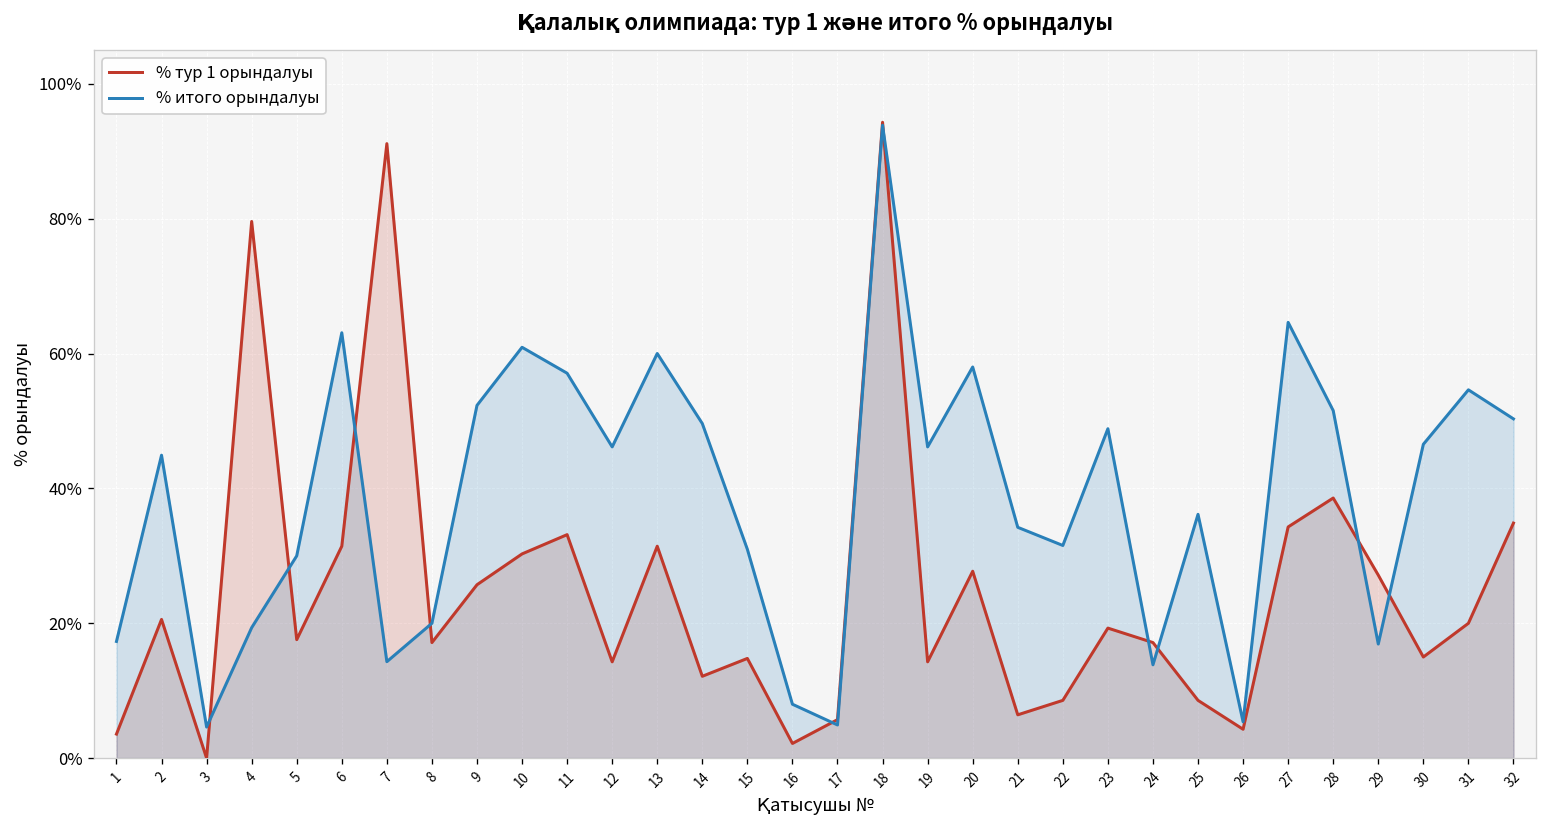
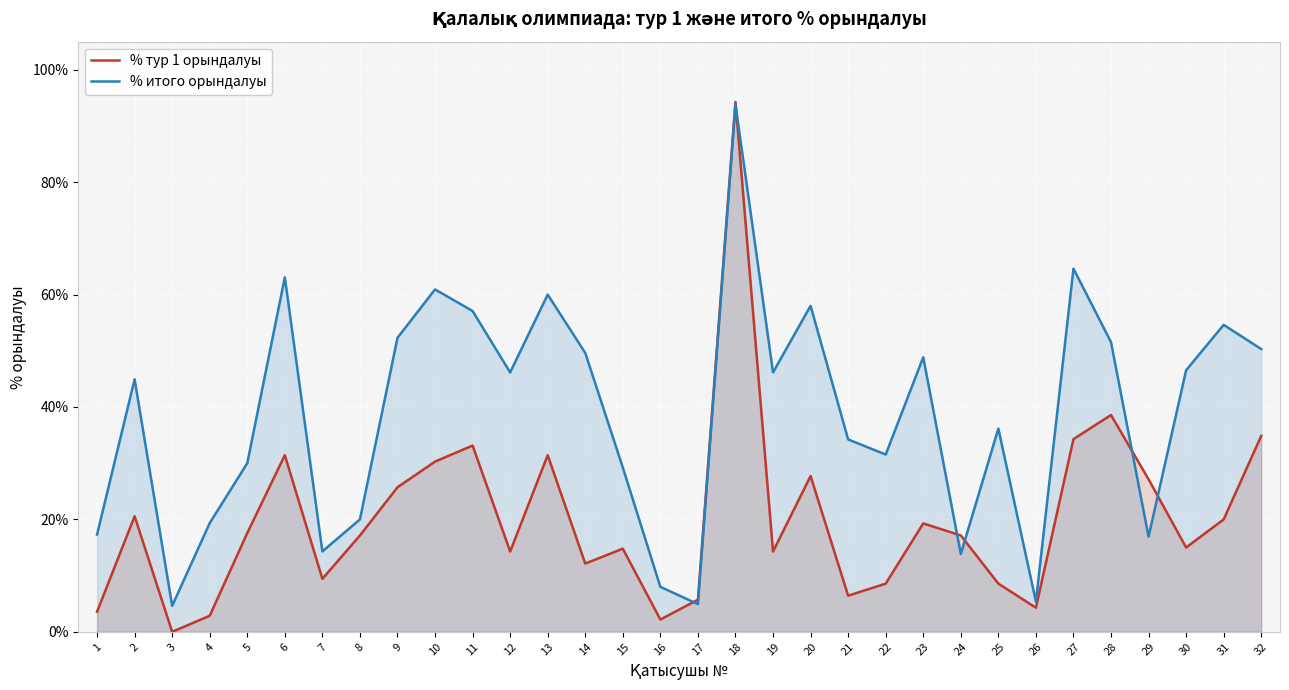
  {
    "% тур 1 орындалуы": {
      "1": "4%",
      "2": "21%",
      "3": "0%",
-     "4": "80%",
+     "4": "3%",
      "5": "18%",
      "6": "31%",
-     "7": "91%",
+     "7": "9%",
      "8": "17%",
      "9": "26%",
      "10": "30%",
      "11": "33%",
      "12": "14%",
      "13": "31%",
      "14": "12%",
      "15": "15%",
      "16": "2%",
      "17": "6%",
      "19": "14%",
      "20": "28%",
      "21": "6%",
      "22": "9%",
      "23": "19%",
      "24": "17%",
      "25": "9%",
      "26": "4%",
      "27": "34%",
      "28": "39%",
      "29": "27%",
      "30": "15%",
      "31": "20%",
      "32": "35%"
    },
    "% итого орындалуы": {
      "1": "17%",
      "2": "45%",
      "3": "5%",
      "4": "19%",
      "5": "30%",
      "6": "63%",
      "7": "14%",
      "8": "20%",
      "9": "52%",
      "10": "61%",
      "11": "57%",
      "12": "46%",
      "13": "60%",
      "14": "50%",
-     "15": "31%",
+     "15": "29%",
      "16": "8%",
      "17": "5%",
      "19": "46%",
      "20": "58%",
      "21": "34%",
      "22": "32%",
      "23": "49%",
      "24": "14%",
      "25": "36%",
      "26": "5%",
      "27": "65%",
      "28": "52%",
      "29": "17%",
      "30": "47%",
      "31": "55%",
      "32": "50%"
    }
  }
